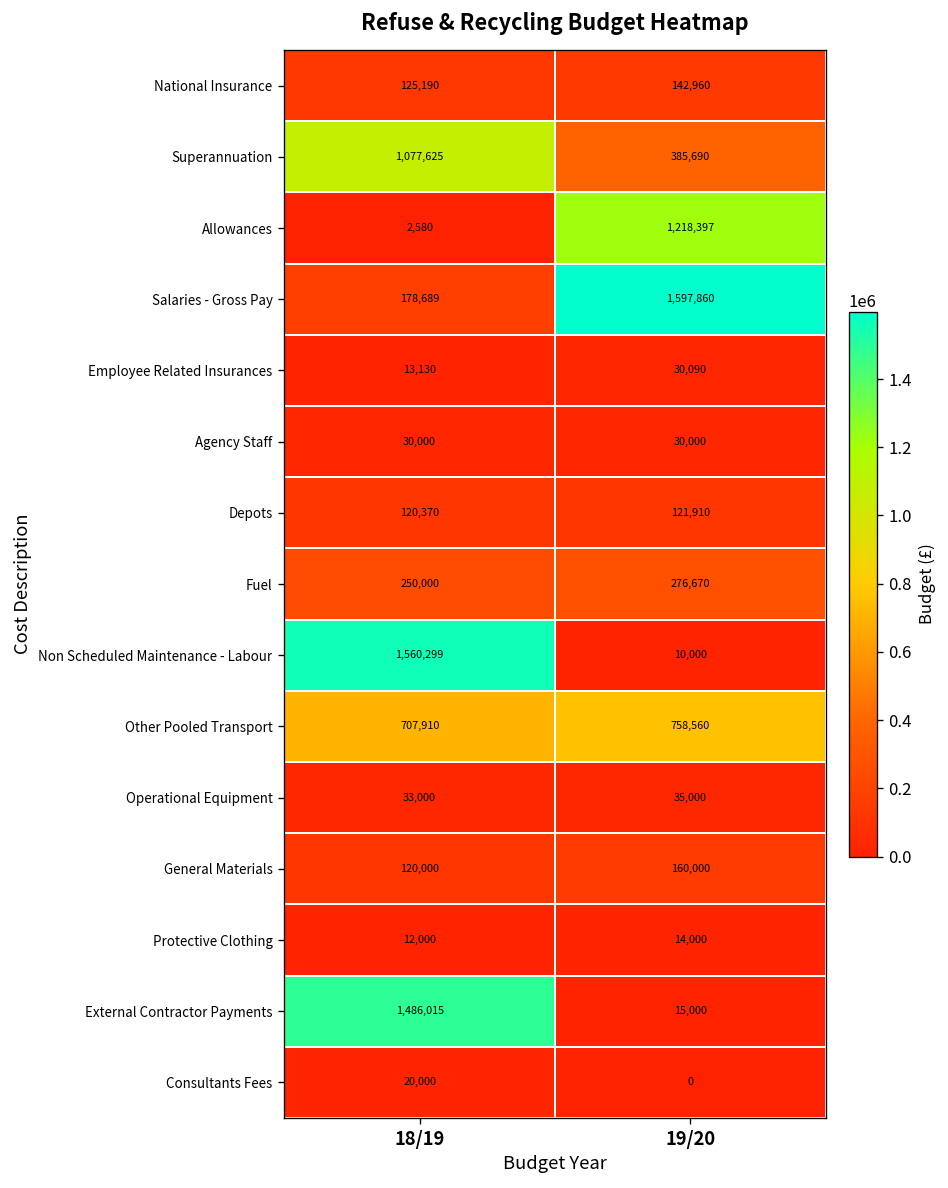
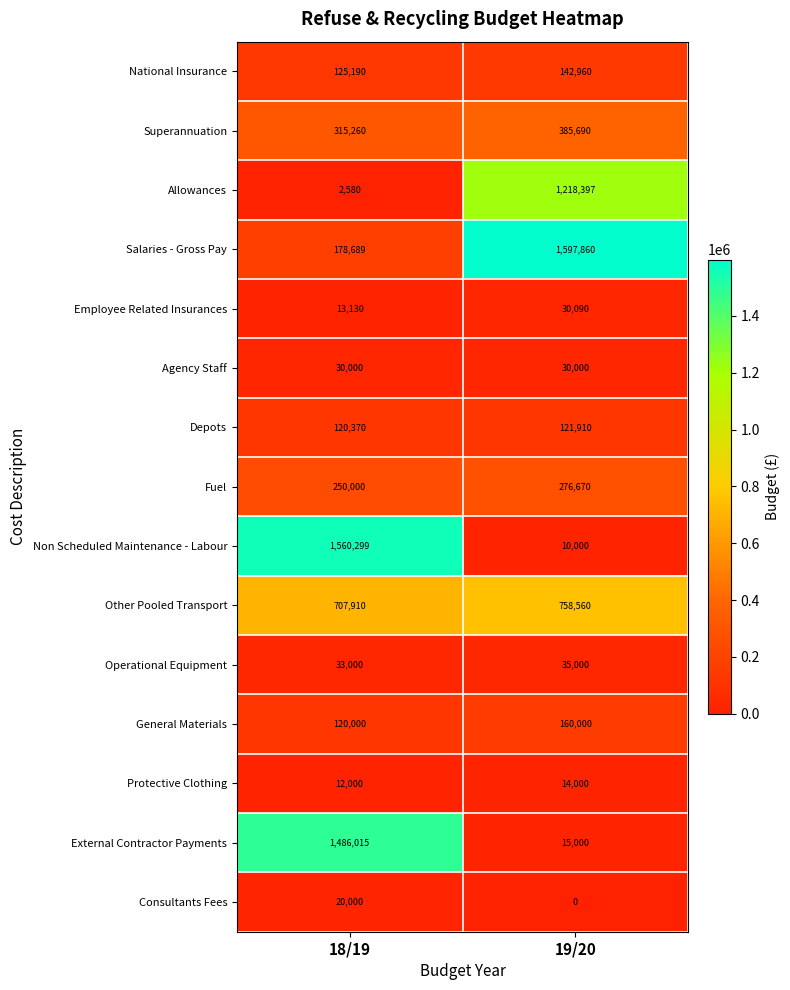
  {
    "National Insurance": {
      "18/19": "125,190",
      "19/20": "142,960"
    },
    "Superannuation": {
-     "18/19": "1,077,625",
+     "18/19": "315,260",
      "19/20": "385,690"
    },
    "Allowances": {
      "18/19": "2,580",
      "19/20": "1,218,397"
    },
    "Salaries - Gross Pay": {
      "18/19": "178,689",
      "19/20": "1,597,860"
    },
    "Employee Related Insurances": {
      "18/19": "13,130",
      "19/20": "30,090"
    },
    "Agency Staff": {
      "18/19": "30,000",
      "19/20": "30,000"
    },
    "Depots": {
      "18/19": "120,370",
      "19/20": "121,910"
    },
    "Fuel": {
      "18/19": "250,000",
      "19/20": "276,670"
    },
    "Non Scheduled Maintenance - Labour": {
      "18/19": "1,560,299",
      "19/20": "10,000"
    },
    "Other Pooled Transport": {
      "18/19": "707,910",
      "19/20": "758,560"
    },
    "Operational Equipment": {
      "18/19": "33,000",
      "19/20": "35,000"
    },
    "General Materials": {
      "18/19": "120,000",
      "19/20": "160,000"
    },
    "Protective Clothing": {
      "18/19": "12,000",
      "19/20": "14,000"
    },
    "External Contractor Payments": {
      "18/19": "1,486,015",
      "19/20": "15,000"
    },
    "Consultants Fees": {
      "18/19": "20,000",
      "19/20": "0"
    }
  }
